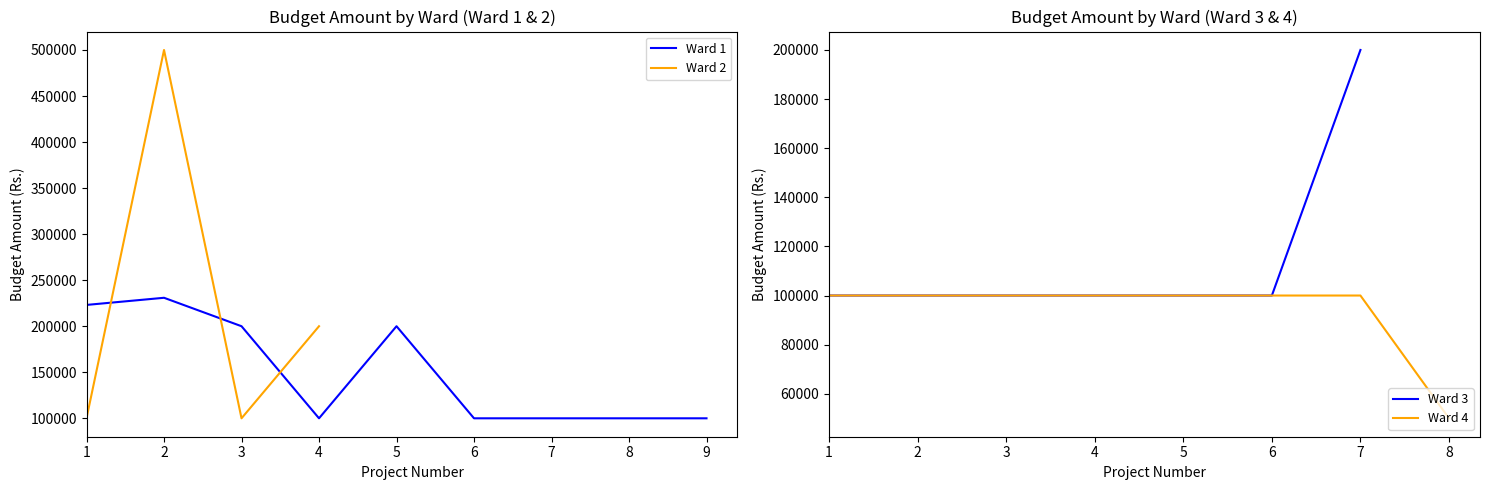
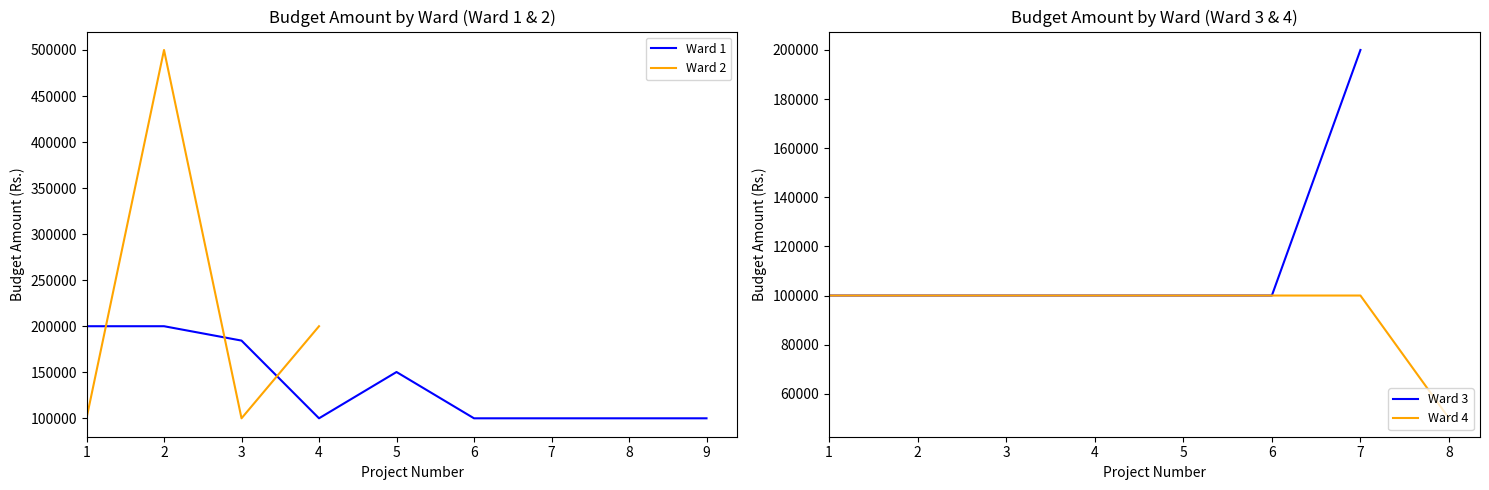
  {
    "Budget Amount by Ward (Ward 1 & 2)": {
      "Ward 1": {
-       "1": 220000,
-       "2": 230000,
-       "3": 200000,
+       "1": 200000,
+       "2": 200000,
+       "3": 180000,
        "4": 100000,
-       "5": 200000,
+       "5": 150000,
        "6": 100000,
        "7": 100000,
        "8": 100000,
        "9": 100000
      },
      "Ward 2": {
        "1": 100000,
        "2": 500000,
        "3": 100000,
        "4": 200000
      }
    },
    "Budget Amount by Ward (Ward 3 & 4)": {
      "Ward 3": {
        "7": 200000
      },
      "Ward 4": {
        "7": 100000
      }
    }
  }
